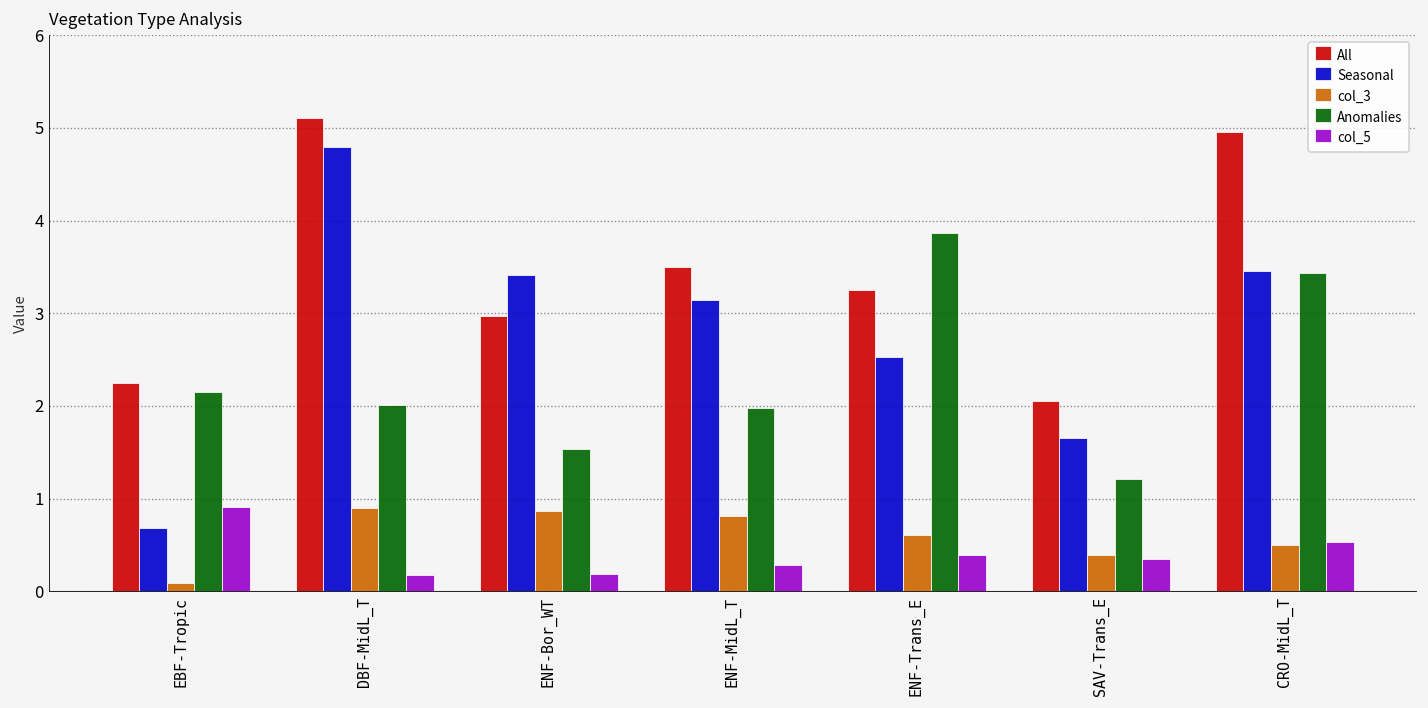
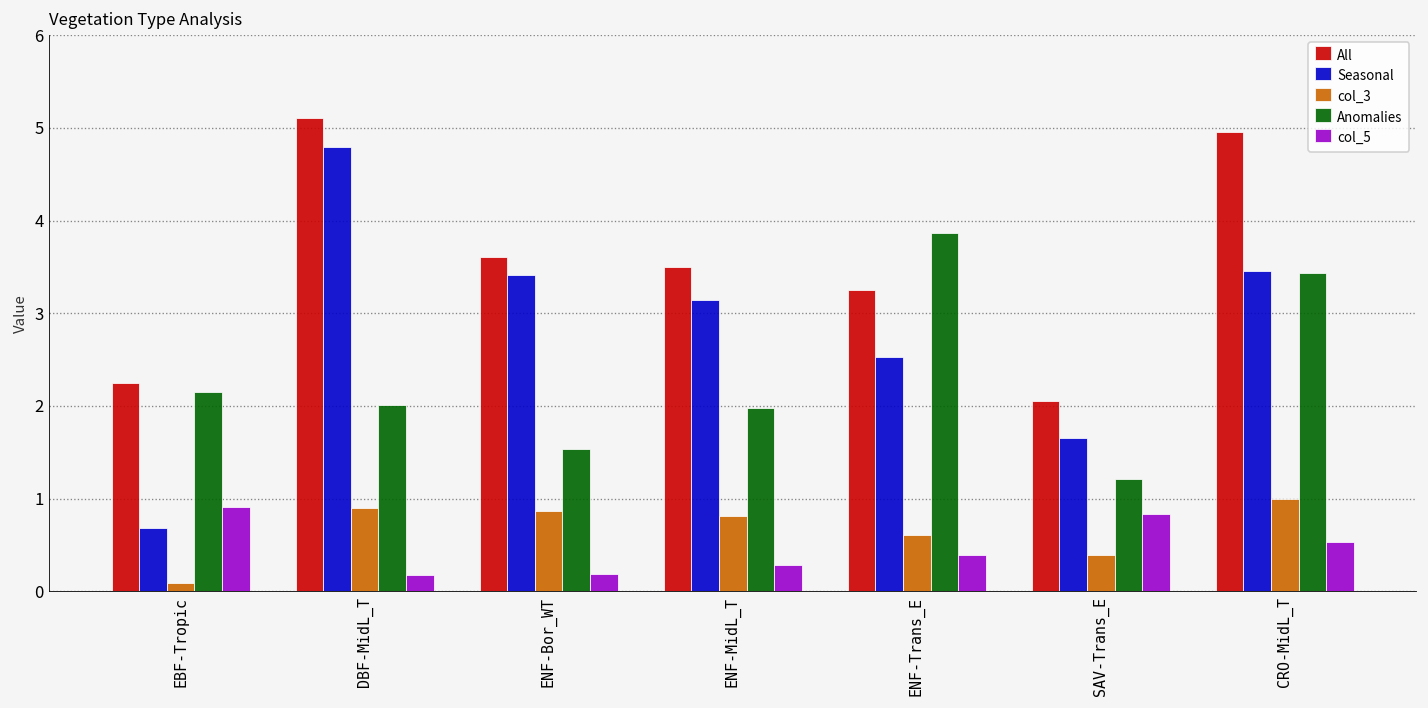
  {
    "All": {
      "EBF-Tropic": 2.3,
      "DBF-MidL_T": 5.1,
-     "ENF-Bor_WT": 3.0,
+     "ENF-Bor_WT": 3.6,
      "ENF-MidL_T": 3.5,
      "ENF-Trans_E": 3.3,
      "SAV-Trans_E": 2.1,
      "CRO-MidL_T": 5.0
    },
    "Seasonal": {
      "EBF-Tropic": 0.7,
      "DBF-MidL_T": 4.8,
      "ENF-Bor_WT": 3.4,
      "ENF-MidL_T": 3.1,
      "ENF-Trans_E": 2.5,
      "SAV-Trans_E": 1.7,
      "CRO-MidL_T": 3.5
    },
    "col_3": {
      "EBF-Tropic": 0.1,
      "DBF-MidL_T": 0.9,
      "ENF-Bor_WT": 0.9,
      "ENF-MidL_T": 0.8,
      "ENF-Trans_E": 0.6,
      "SAV-Trans_E": 0.4,
-     "CRO-MidL_T": 0.5
+     "CRO-MidL_T": 1.0
    },
    "Anomalies": {
      "EBF-Tropic": 2.2,
      "DBF-MidL_T": 2.0,
      "ENF-Bor_WT": 1.5,
      "ENF-MidL_T": 2.0,
      "ENF-Trans_E": 3.9,
      "SAV-Trans_E": 1.2,
      "CRO-MidL_T": 3.4
    },
    "col_5": {
      "EBF-Tropic": 0.9,
      "DBF-MidL_T": 0.2,
      "ENF-Bor_WT": 0.2,
      "ENF-MidL_T": 0.3,
      "ENF-Trans_E": 0.4,
-     "SAV-Trans_E": 0.4,
+     "SAV-Trans_E": 0.8,
      "CRO-MidL_T": 0.5
    }
  }
